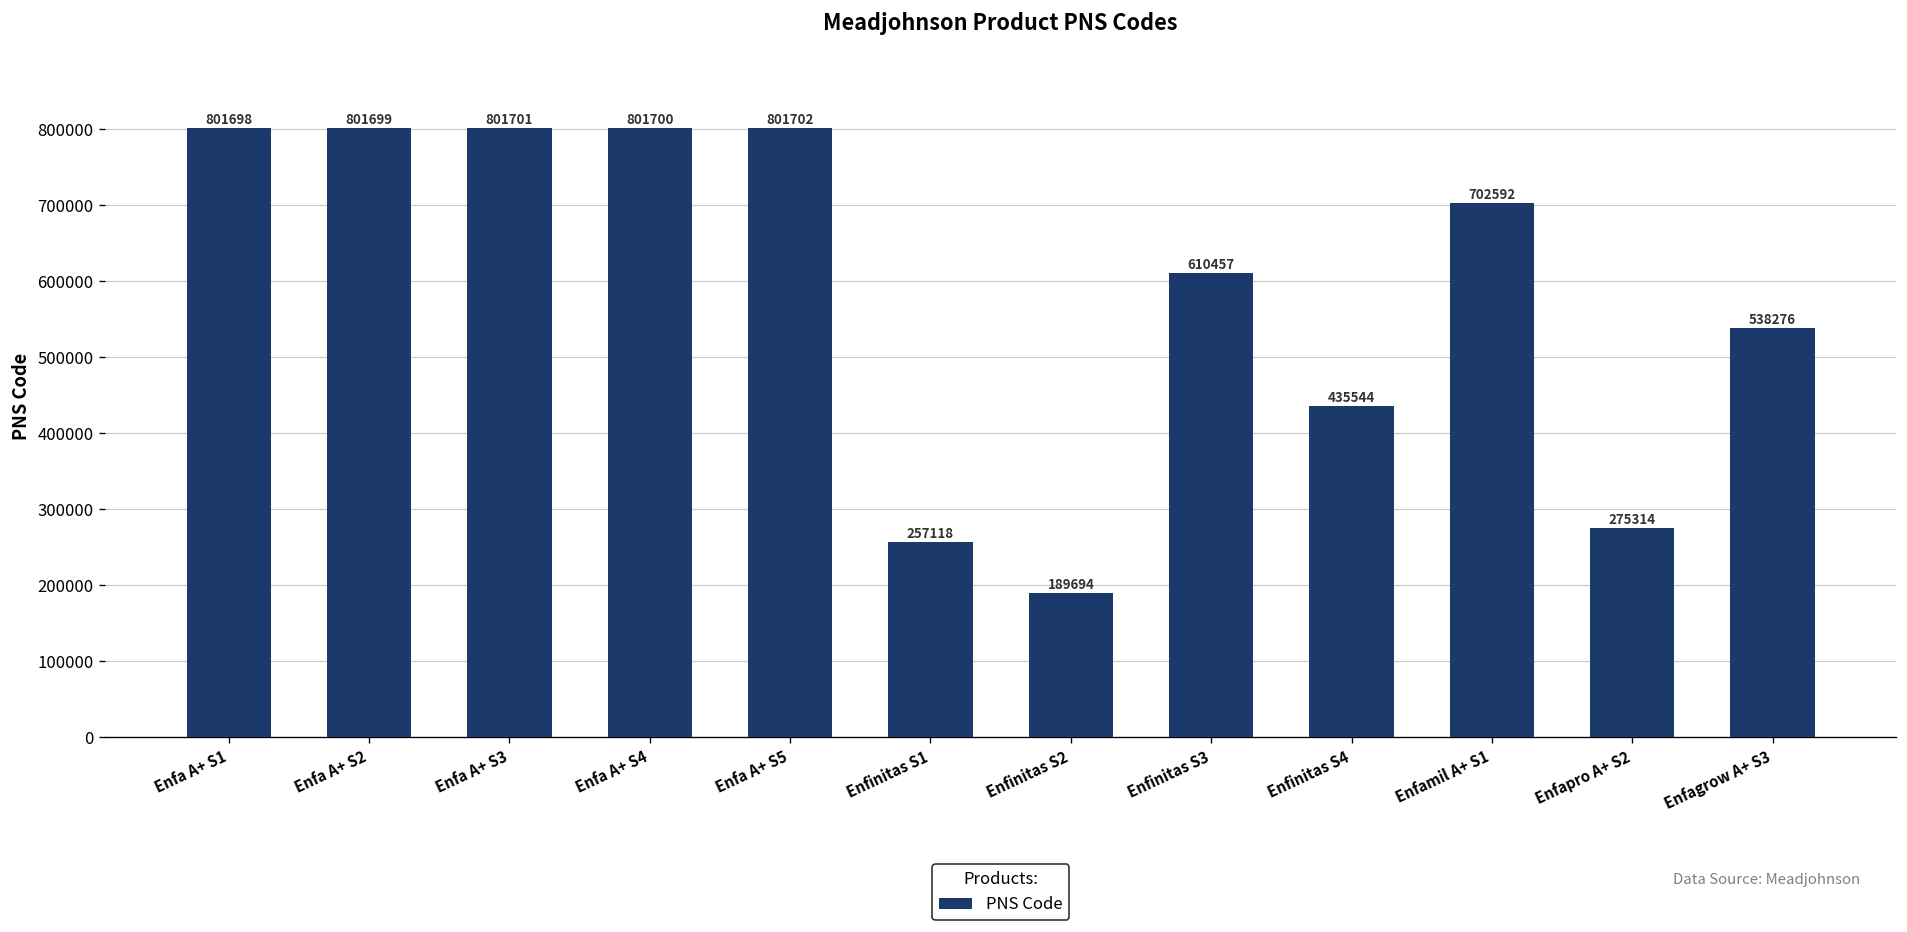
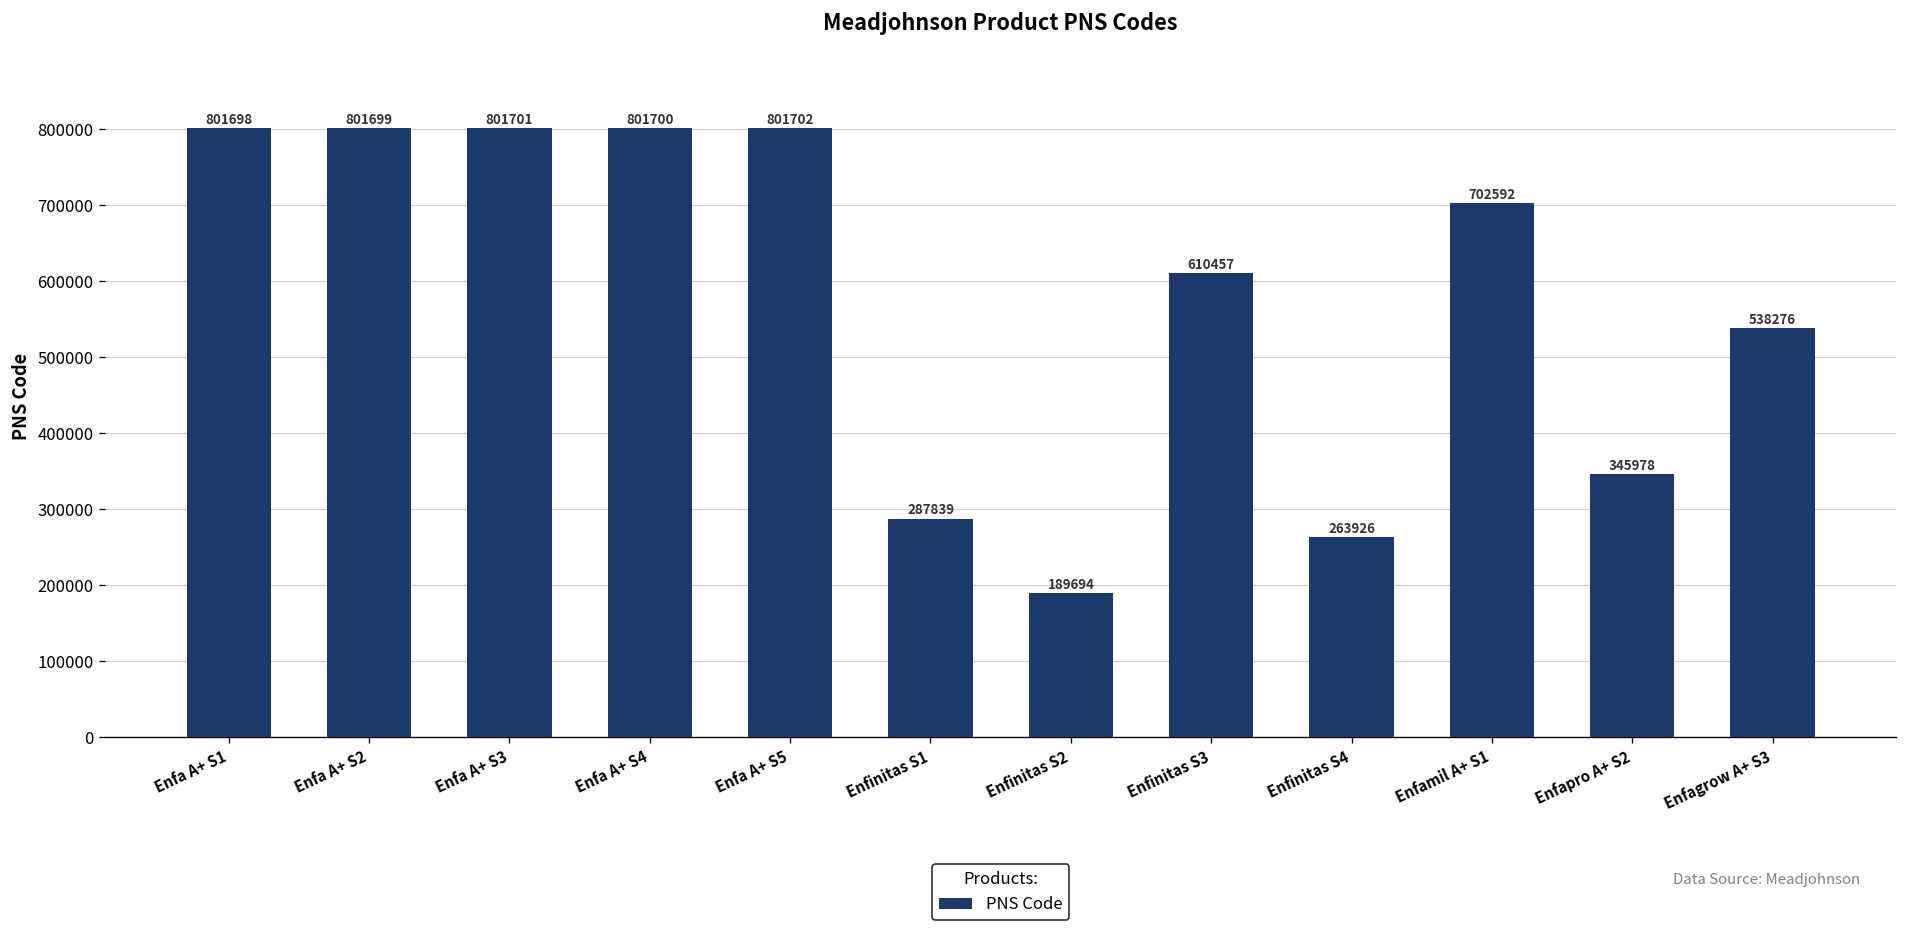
  {
    "Enfa A+ S1": 801698,
    "Enfa A+ S2": 801699,
    "Enfa A+ S3": 801701,
    "Enfa A+ S4": 801700,
    "Enfa A+ S5": 801702,
-   "Enfinitas S1": 257118,
+   "Enfinitas S1": 287839,
    "Enfinitas S2": 189694,
    "Enfinitas S3": 610457,
-   "Enfinitas S4": 435544,
+   "Enfinitas S4": 263926,
    "Enfamil A+ S1": 702592,
-   "Enfapro A+ S2": 275314,
+   "Enfapro A+ S2": 345978,
    "Enfagrow A+ S3": 538276
  }
